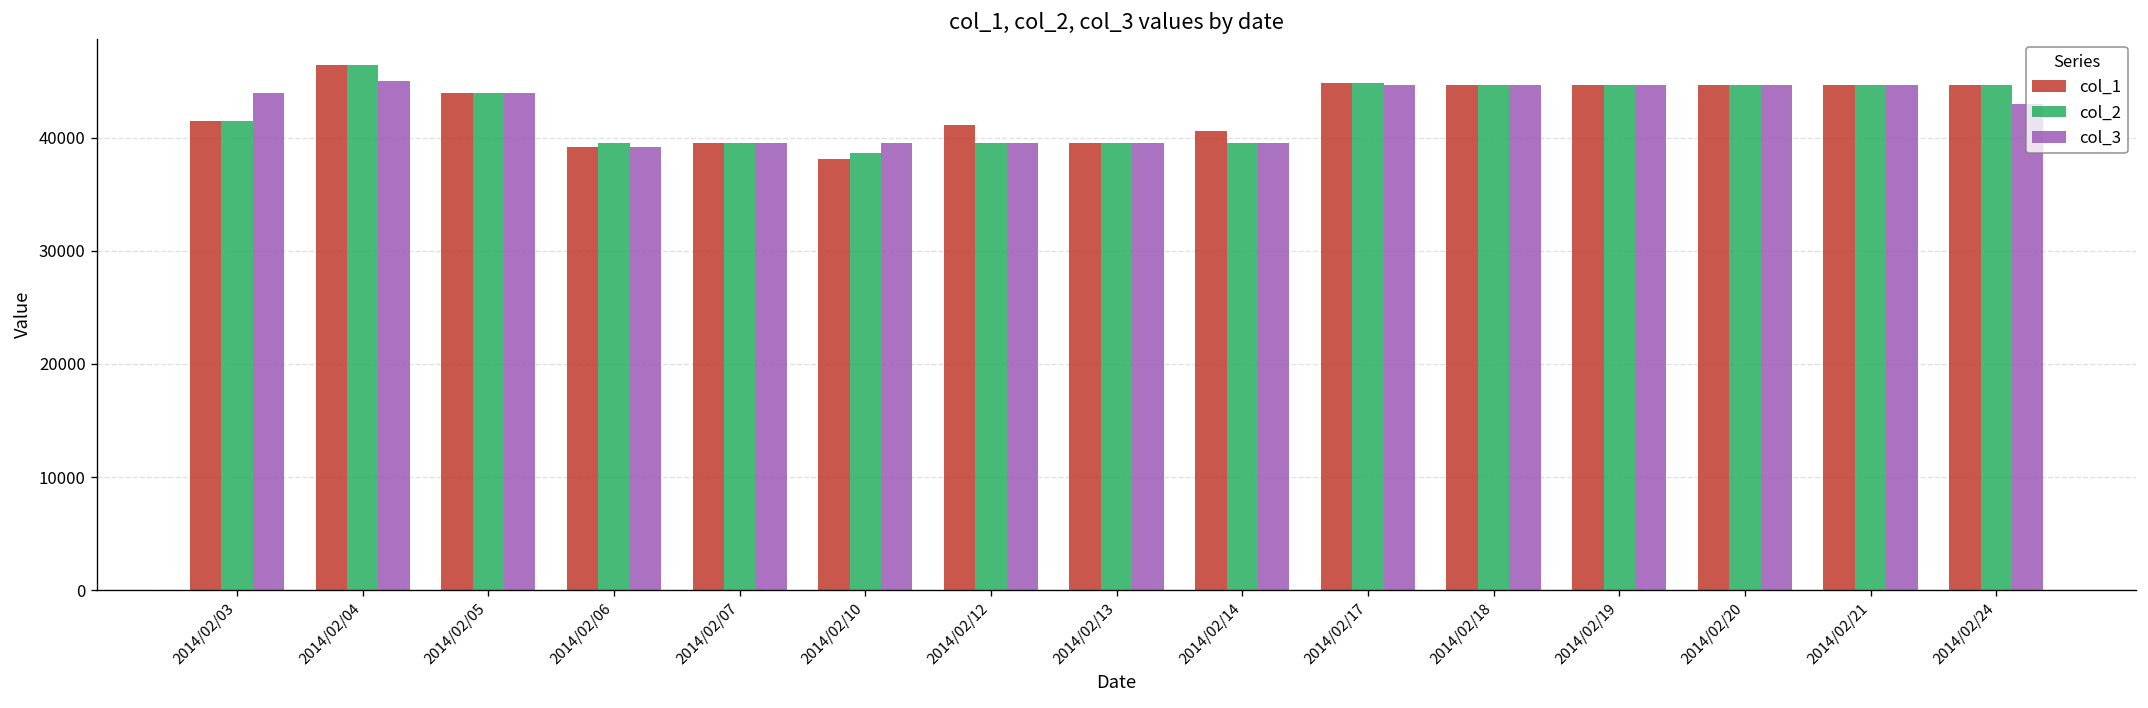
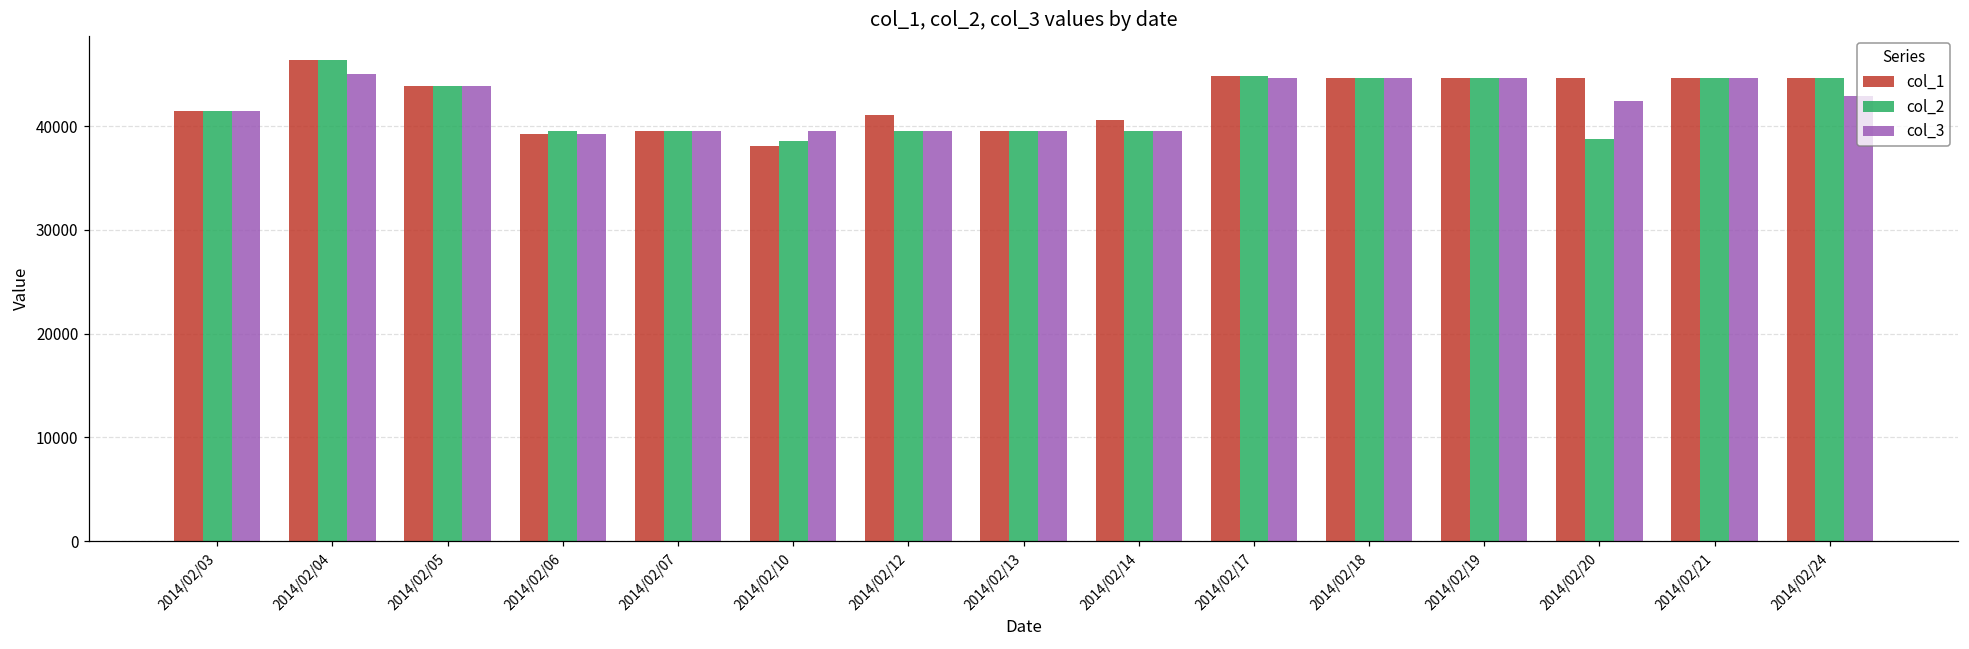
  {
    "col_1": {
      "2014/02/03": 41000,
      "2014/02/04": 46000,
      "2014/02/05": 44000,
      "2014/02/06": 39000,
      "2014/02/07": 40000,
      "2014/02/10": 38000,
      "2014/02/12": 41000,
      "2014/02/13": 40000,
      "2014/02/14": 41000,
      "2014/02/17": 45000,
      "2014/02/18": 45000,
      "2014/02/19": 45000,
      "2014/02/20": 45000,
      "2014/02/21": 45000,
      "2014/02/24": 45000
    },
    "col_2": {
      "2014/02/03": 41000,
      "2014/02/04": 46000,
      "2014/02/05": 44000,
      "2014/02/06": 40000,
      "2014/02/07": 40000,
      "2014/02/10": 39000,
      "2014/02/12": 40000,
      "2014/02/13": 40000,
      "2014/02/14": 40000,
      "2014/02/17": 45000,
      "2014/02/18": 45000,
      "2014/02/19": 45000,
-     "2014/02/20": 45000,
+     "2014/02/20": 39000,
      "2014/02/21": 45000,
      "2014/02/24": 45000
    },
    "col_3": {
-     "2014/02/03": 44000,
+     "2014/02/03": 41000,
      "2014/02/04": 45000,
      "2014/02/05": 44000,
      "2014/02/06": 39000,
      "2014/02/07": 40000,
      "2014/02/10": 40000,
      "2014/02/12": 40000,
      "2014/02/13": 40000,
      "2014/02/14": 40000,
      "2014/02/17": 45000,
      "2014/02/18": 45000,
      "2014/02/19": 45000,
-     "2014/02/20": 45000,
+     "2014/02/20": 42000,
      "2014/02/21": 45000
    }
  }
